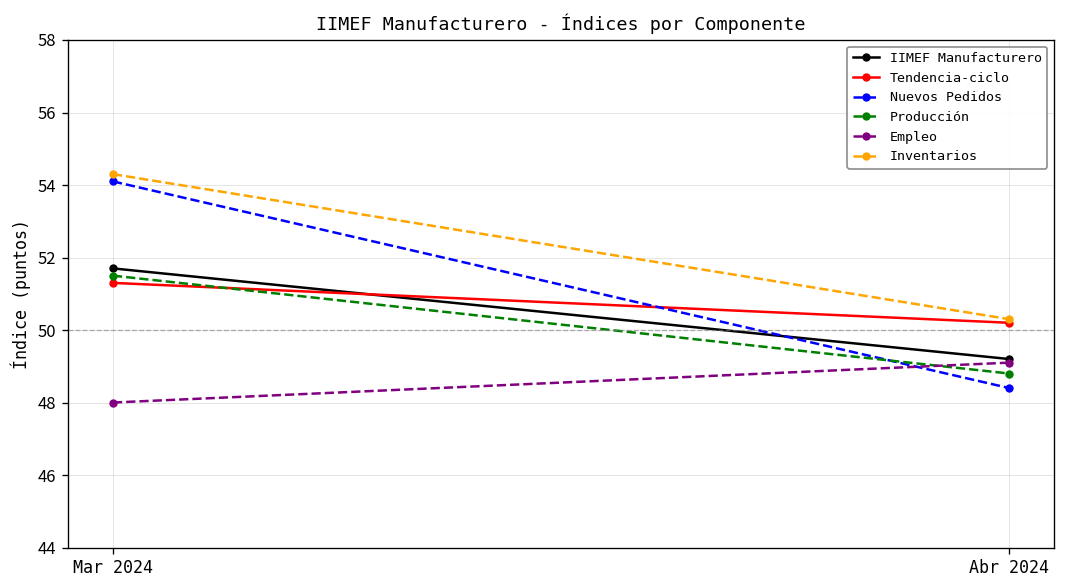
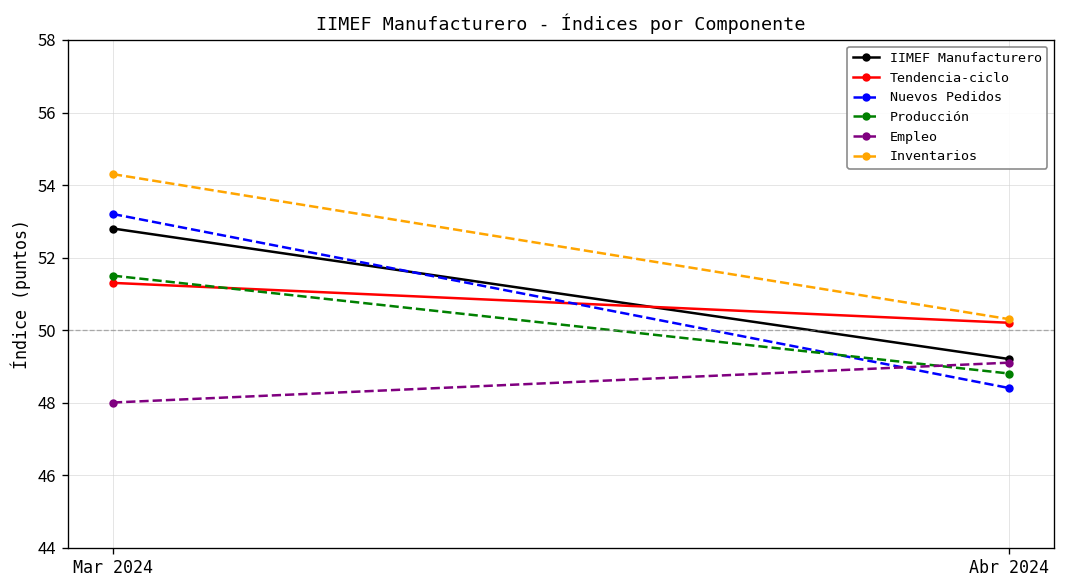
  {
    "IIMEF Manufacturero": {
-     "Mar 2024": 51.7,
+     "Mar 2024": 52.8,
      "Abr 2024": 49.2
    },
    "Tendencia-ciclo": {
      "Mar 2024": 51.3,
      "Abr 2024": 50.2
    },
    "Nuevos Pedidos": {
-     "Mar 2024": 54.1,
+     "Mar 2024": 53.2,
      "Abr 2024": 48.4
    },
    "Producción": {
      "Mar 2024": 51.5,
      "Abr 2024": 48.8
    },
    "Empleo": {
      "Mar 2024": 48.0,
      "Abr 2024": 49.1
    },
    "Inventarios": {
      "Mar 2024": 54.3,
      "Abr 2024": 50.3
    }
  }
